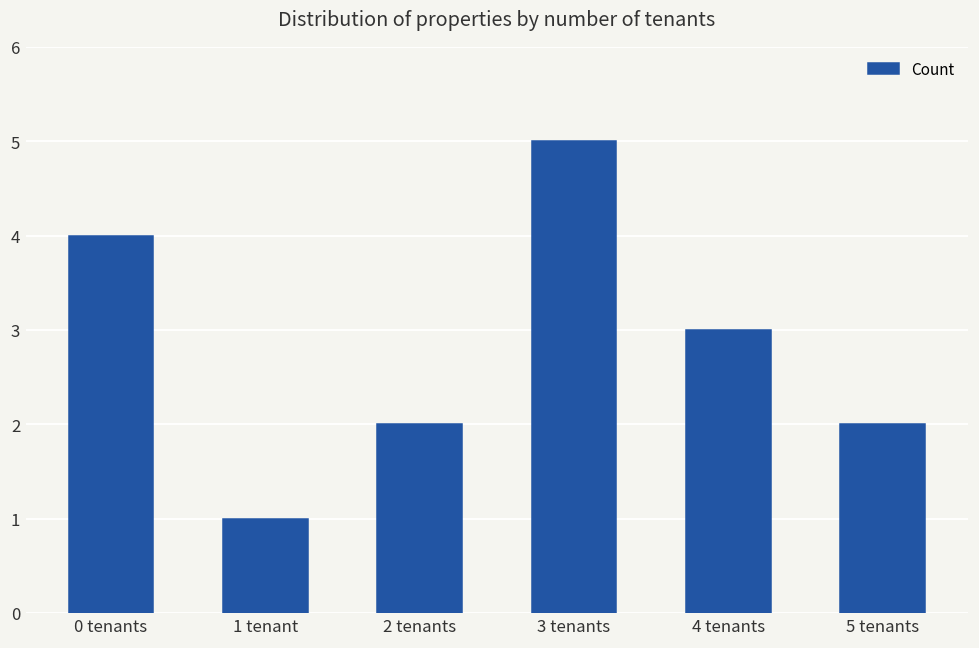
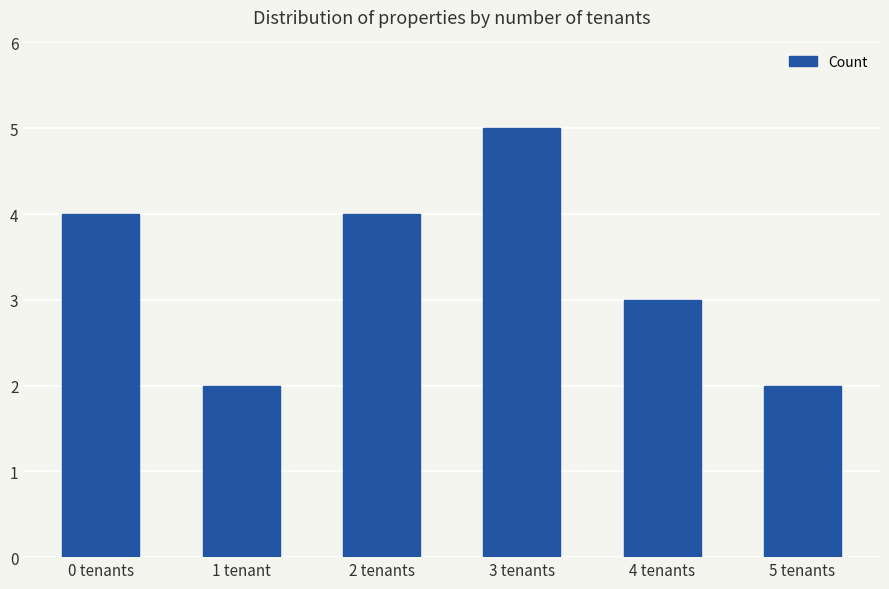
  {
    "0 tenants": 4,
-   "1 tenant": 1,
-   "2 tenants": 2,
+   "1 tenant": 2,
+   "2 tenants": 4,
    "3 tenants": 5,
    "4 tenants": 3,
    "5 tenants": 2
  }
